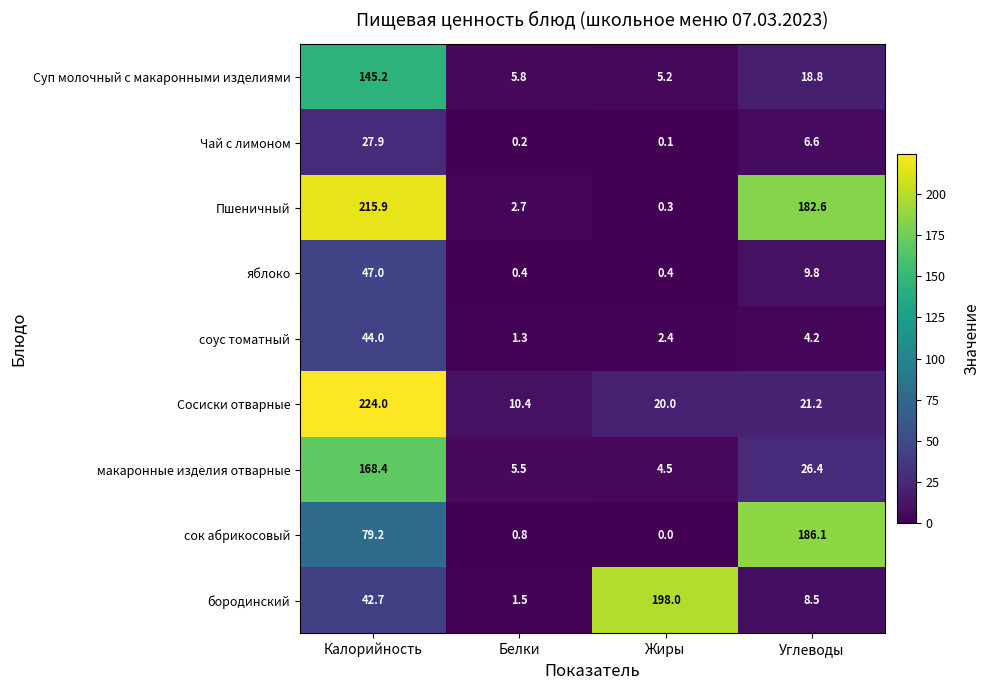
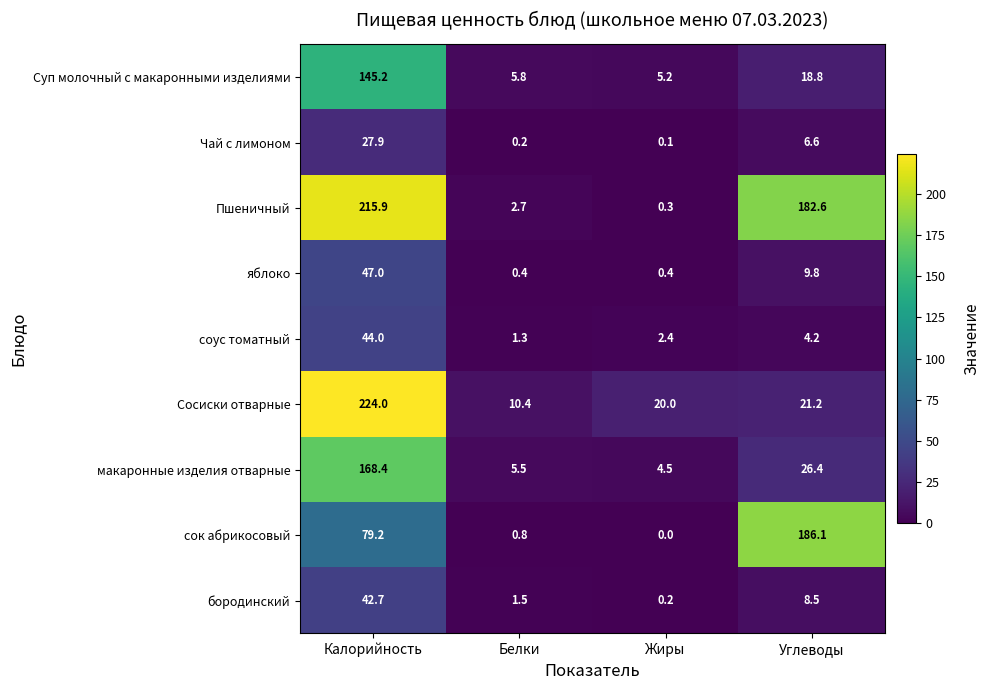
  {
    "Суп молочный с макаронными изделиями": {
      "Калорийность": 145.2,
      "Белки": 5.8,
      "Жиры": 5.2,
      "Углеводы": 18.8
    },
    "Чай с лимоном": {
      "Калорийность": 27.9,
      "Белки": 0.2,
      "Жиры": 0.1,
      "Углеводы": 6.6
    },
    "Пшеничный": {
      "Калорийность": 215.9,
      "Белки": 2.7,
      "Жиры": 0.3,
      "Углеводы": 182.6
    },
    "яблоко": {
      "Калорийность": 47.0,
      "Белки": 0.4,
      "Жиры": 0.4,
      "Углеводы": 9.8
    },
    "соус томатный": {
      "Калорийность": 44.0,
      "Белки": 1.3,
      "Жиры": 2.4,
      "Углеводы": 4.2
    },
    "Сосиски отварные": {
      "Калорийность": 224.0,
      "Белки": 10.4,
      "Жиры": 20.0,
      "Углеводы": 21.2
    },
    "макаронные изделия отварные": {
      "Калорийность": 168.4,
      "Белки": 5.5,
      "Жиры": 4.5,
      "Углеводы": 26.4
    },
    "сок абрикосовый": {
      "Калорийность": 79.2,
      "Белки": 0.8,
      "Жиры": 0.0,
      "Углеводы": 186.1
    },
    "бородинский": {
      "Калорийность": 42.7,
      "Белки": 1.5,
-     "Жиры": 198.0,
+     "Жиры": 0.2,
      "Углеводы": 8.5
    }
  }
